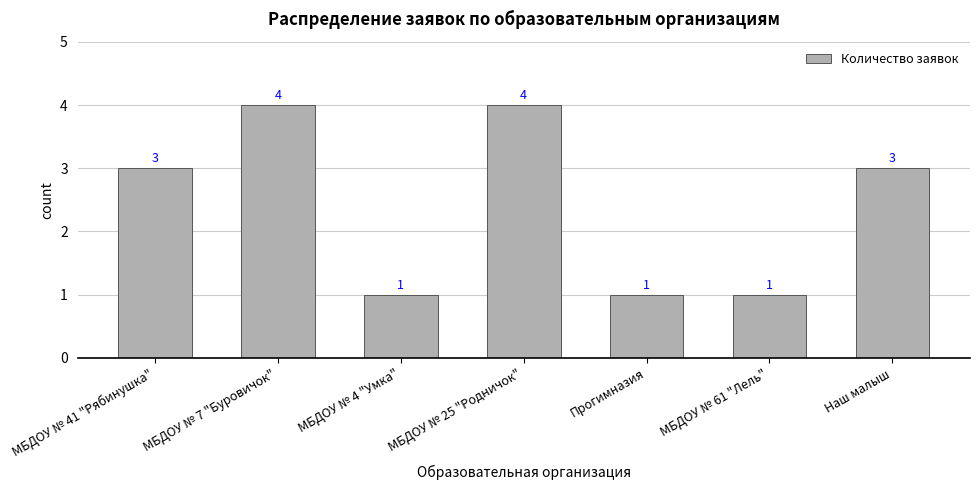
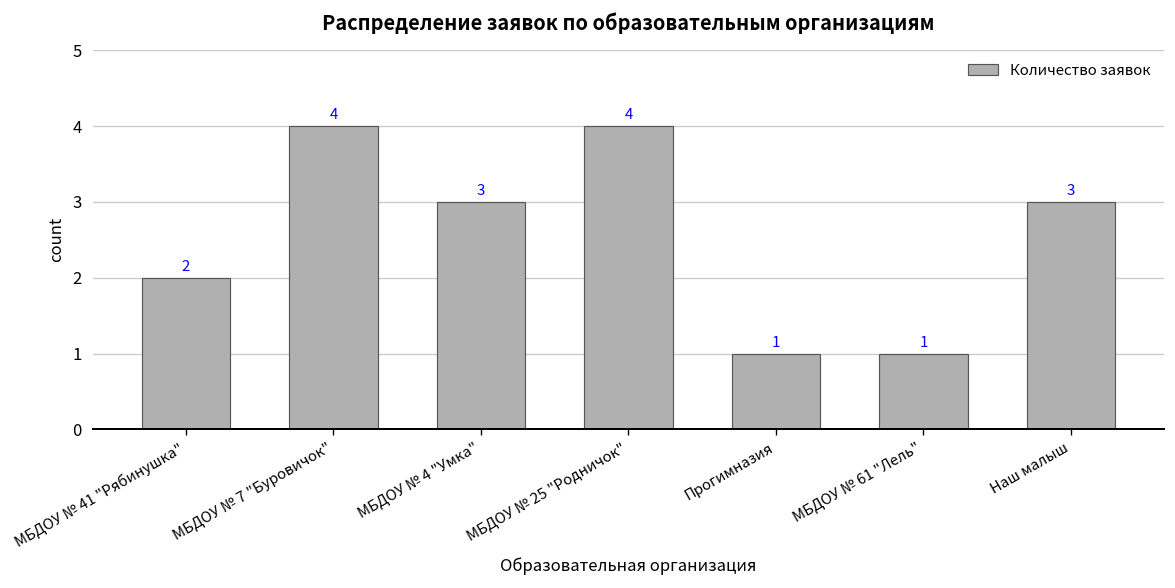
  {
-   "МБДОУ № 41 \"Рябинушка\"": 3,
+   "МБДОУ № 41 \"Рябинушка\"": 2,
    "МБДОУ № 7 \"Буровичок\"": 4,
-   "МБДОУ № 4 \"Умка\"": 1,
+   "МБДОУ № 4 \"Умка\"": 3,
    "МБДОУ № 25 \"Родничок\"": 4,
    "Прогимназия": 1,
    "МБДОУ № 61 \"Лель\"": 1,
    "Наш малыш": 3
  }
